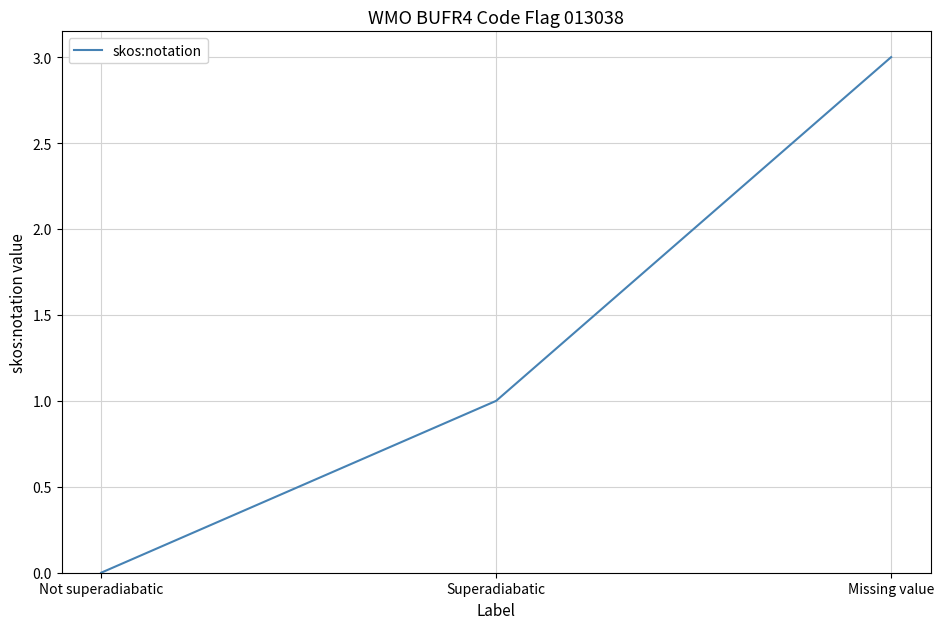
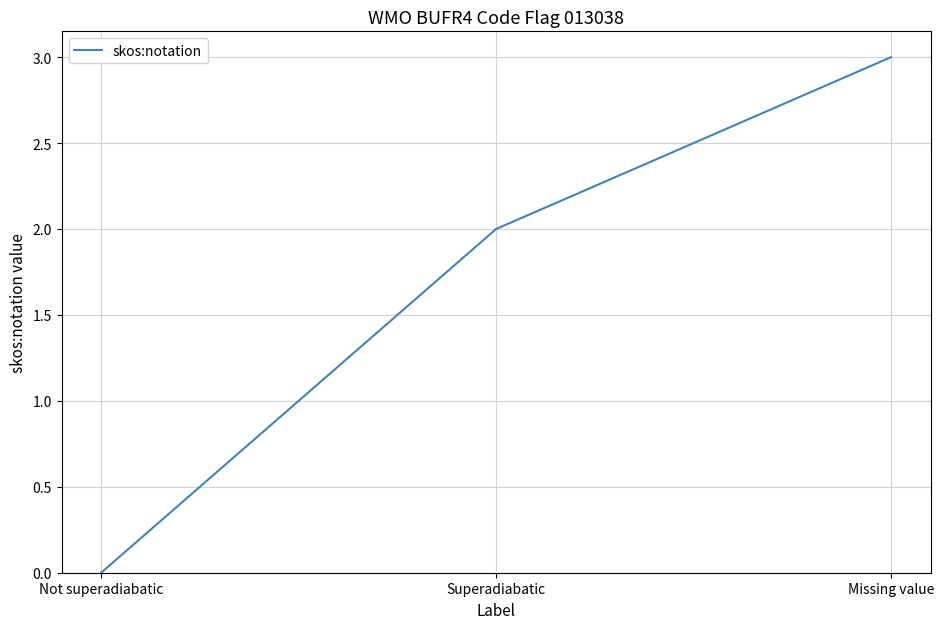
  {
    "Not superadiabatic": 0,
-   "Superadiabatic": 1,
+   "Superadiabatic": 2,
    "Missing value": 3
  }
